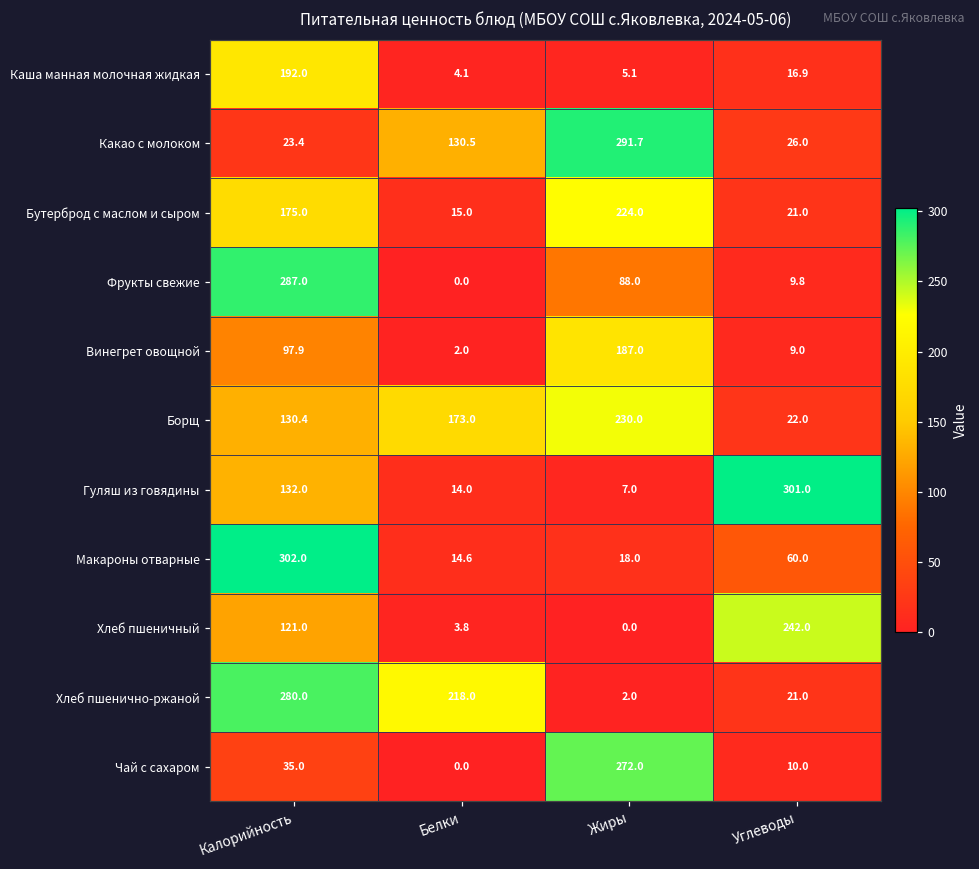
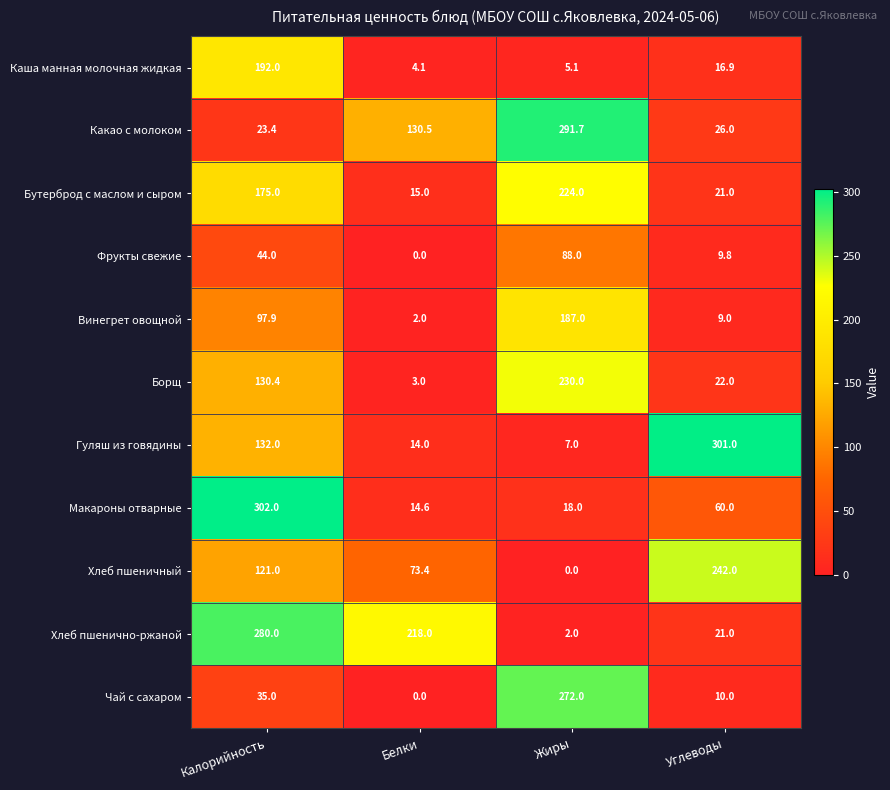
  {
    "Каша манная молочная жидкая": {
      "Калорийность": 192.0,
      "Белки": 4.1,
      "Жиры": 5.1,
      "Углеводы": 16.9
    },
    "Какао с молоком": {
      "Калорийность": 23.4,
      "Белки": 130.5,
      "Жиры": 291.7,
      "Углеводы": 26.0
    },
    "Бутерброд с маслом и сыром": {
      "Калорийность": 175.0,
      "Белки": 15.0,
      "Жиры": 224.0,
      "Углеводы": 21.0
    },
    "Фрукты свежие": {
-     "Калорийность": 287.0,
+     "Калорийность": 44.0,
      "Белки": 0.0,
      "Жиры": 88.0,
      "Углеводы": 9.8
    },
    "Винегрет овощной": {
      "Калорийность": 97.9,
      "Белки": 2.0,
      "Жиры": 187.0,
      "Углеводы": 9.0
    },
    "Борщ": {
      "Калорийность": 130.4,
-     "Белки": 173.0,
+     "Белки": 3.0,
      "Жиры": 230.0,
      "Углеводы": 22.0
    },
    "Гуляш из говядины": {
      "Калорийность": 132.0,
      "Белки": 14.0,
      "Жиры": 7.0,
      "Углеводы": 301.0
    },
    "Макароны отварные": {
      "Калорийность": 302.0,
      "Белки": 14.6,
      "Жиры": 18.0,
      "Углеводы": 60.0
    },
    "Хлеб пшеничный": {
      "Калорийность": 121.0,
-     "Белки": 3.8,
+     "Белки": 73.4,
      "Жиры": 0.0,
      "Углеводы": 242.0
    },
    "Хлеб пшенично-ржаной": {
      "Калорийность": 280.0,
      "Белки": 218.0,
      "Жиры": 2.0,
      "Углеводы": 21.0
    },
    "Чай с сахаром": {
      "Калорийность": 35.0,
      "Белки": 0.0,
      "Жиры": 272.0,
      "Углеводы": 10.0
    }
  }
